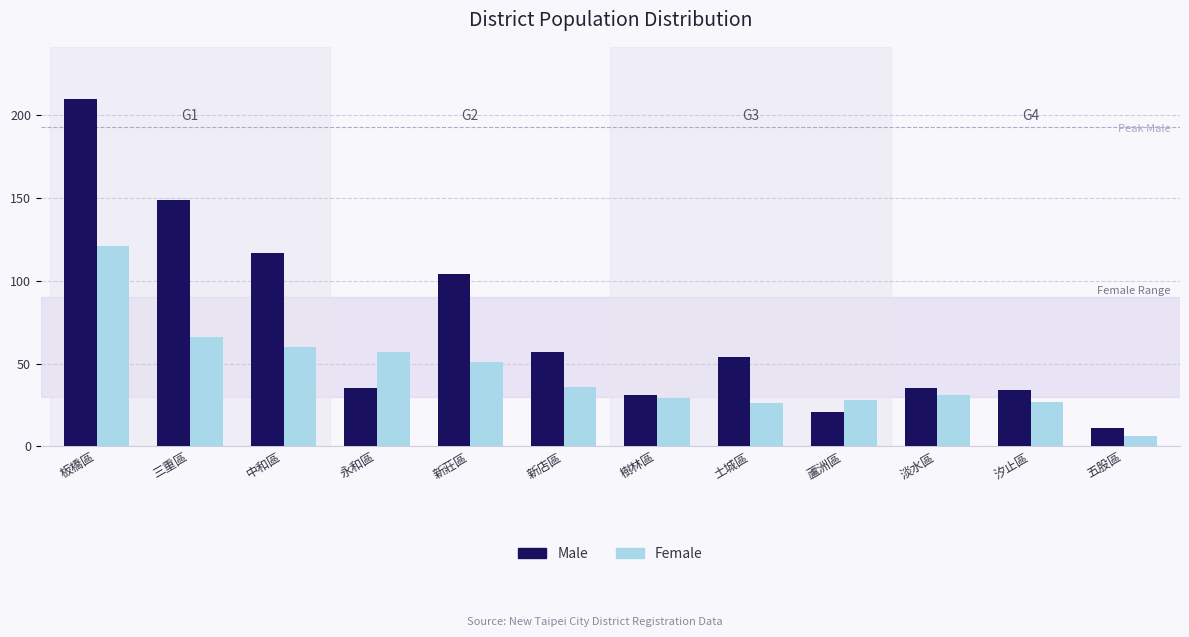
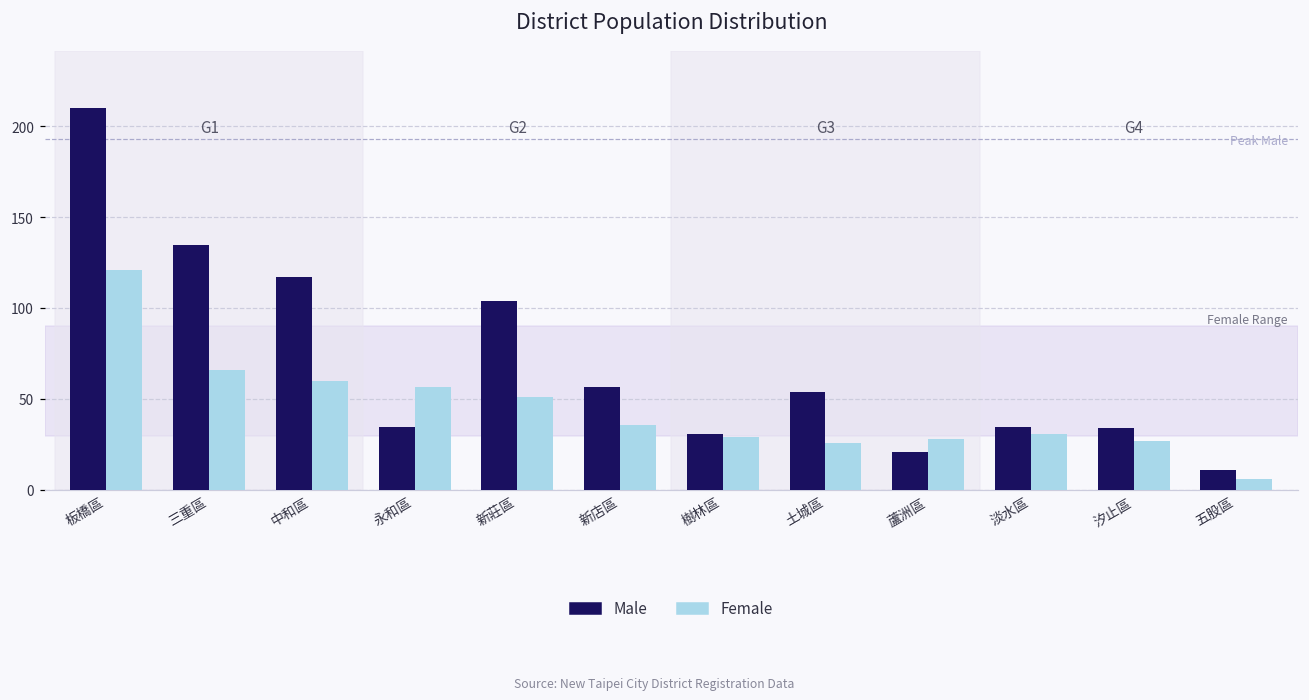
  {
    "Male": {
      "板橋區": 210,
-     "三重區": 149,
+     "三重區": 135,
      "中和區": 117,
      "永和區": 35,
      "新莊區": 104,
      "新店區": 57,
      "樹林區": 31,
      "土城區": 54,
      "蘆洲區": 21,
      "淡水區": 35,
      "汐止區": 34,
      "五股區": 11
    },
    "Female": {
      "板橋區": 121,
      "三重區": 66,
      "中和區": 60,
      "永和區": 57,
      "新莊區": 51,
      "新店區": 36,
      "樹林區": 29,
      "土城區": 26,
      "蘆洲區": 28,
      "淡水區": 31,
      "汐止區": 27,
      "五股區": 6
    }
  }
